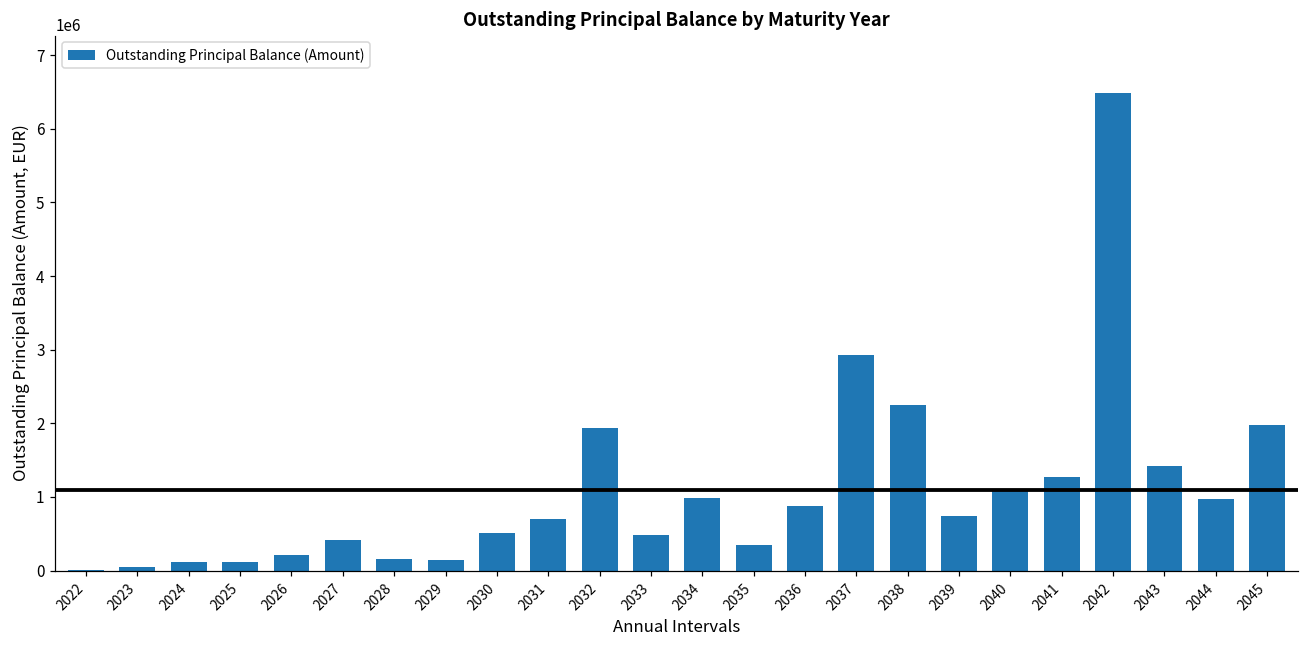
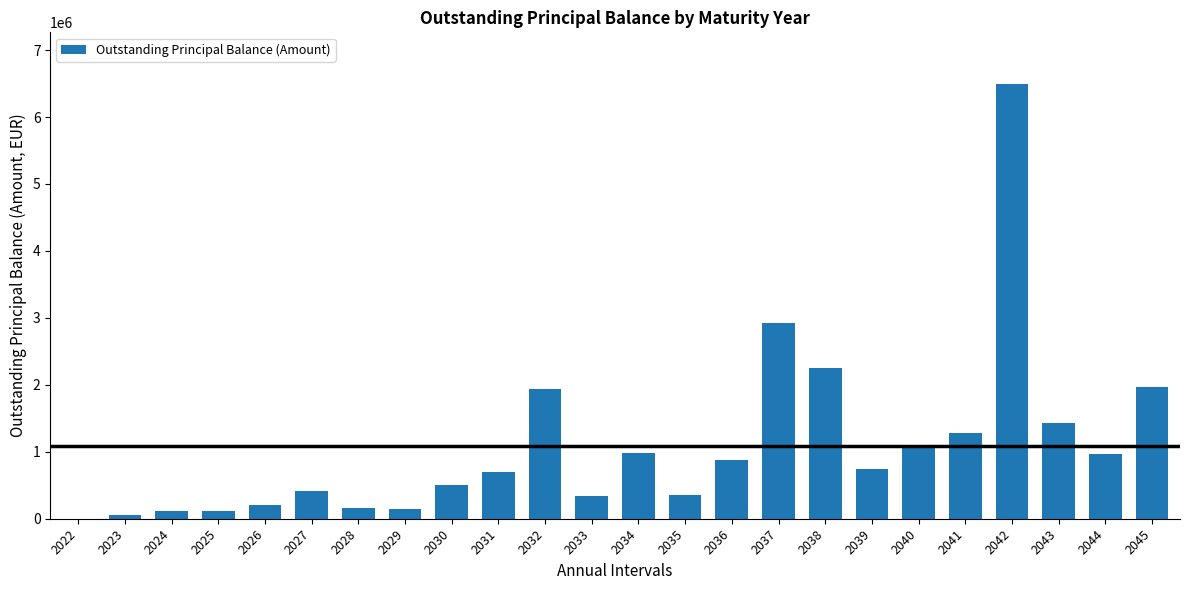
  {
    "2023": 100000,
    "2024": 100000,
    "2025": 100000,
    "2026": 200000,
    "2027": 400000,
    "2028": 200000,
    "2029": 100000,
    "2030": 500000,
    "2031": 700000,
    "2032": 1900000,
-   "2033": 500000,
+   "2033": 300000,
    "2034": 1000000,
    "2035": 400000,
    "2036": 900000,
    "2037": 2900000,
    "2038": 2300000,
    "2039": 700000,
    "2040": 1100000,
    "2041": 1300000,
    "2042": 6500000,
    "2043": 1400000,
    "2044": 1000000,
    "2045": 2000000
  }
